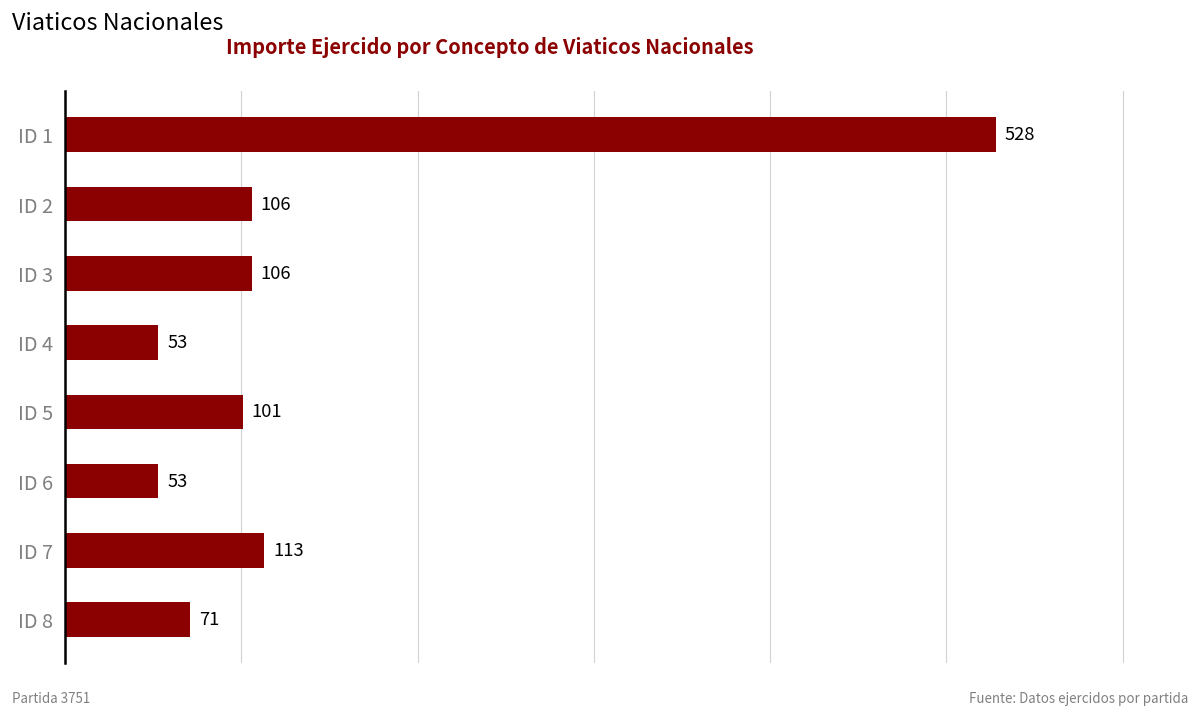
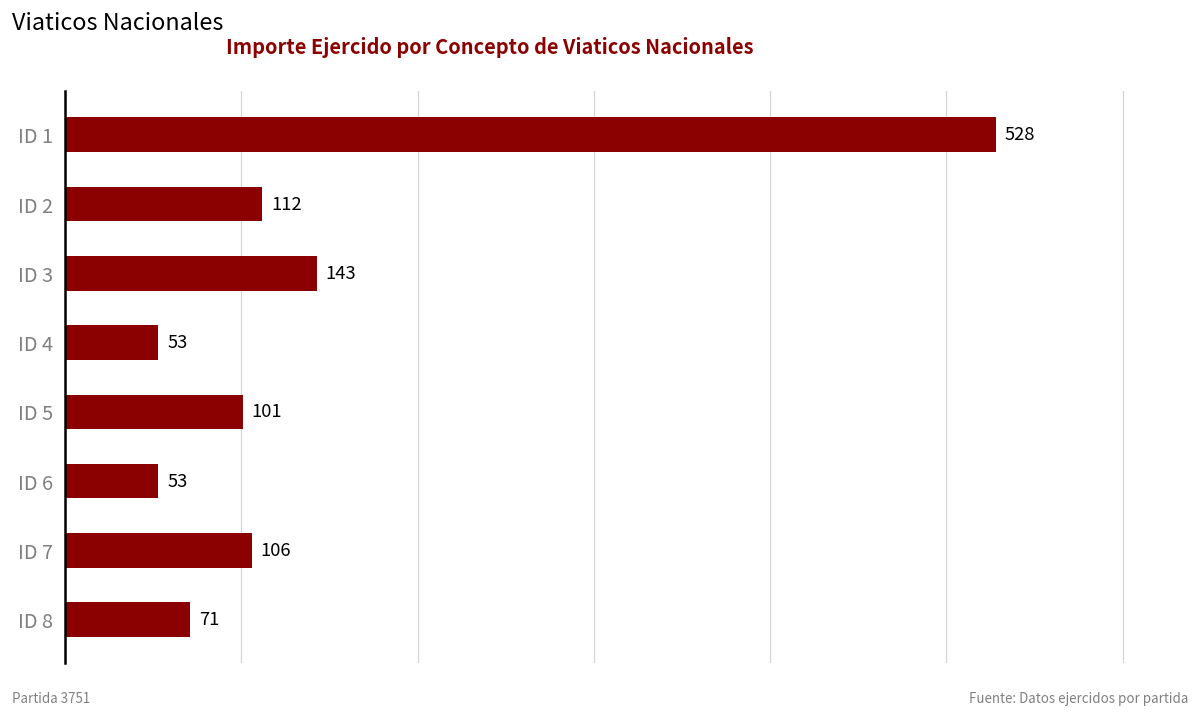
  {
    "ID 1": 528,
-   "ID 2": 106,
-   "ID 3": 106,
+   "ID 2": 112,
+   "ID 3": 143,
    "ID 4": 53,
    "ID 5": 101,
    "ID 6": 53,
-   "ID 7": 113,
+   "ID 7": 106,
    "ID 8": 71
  }
